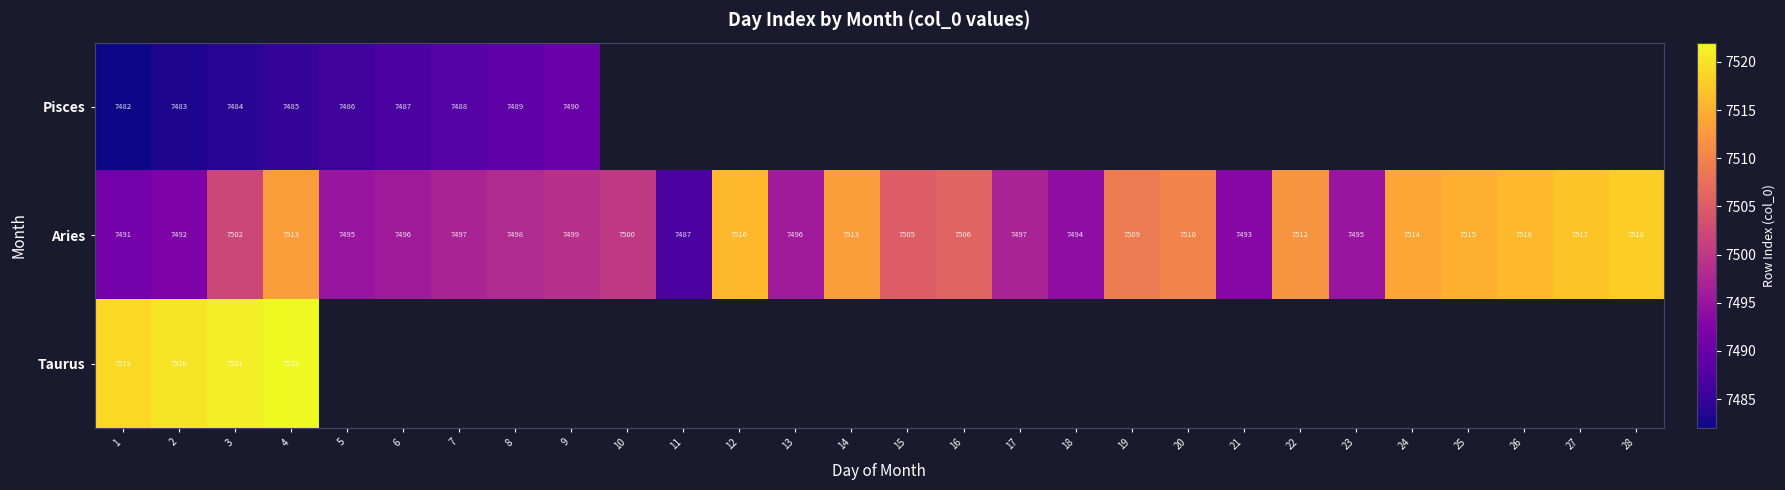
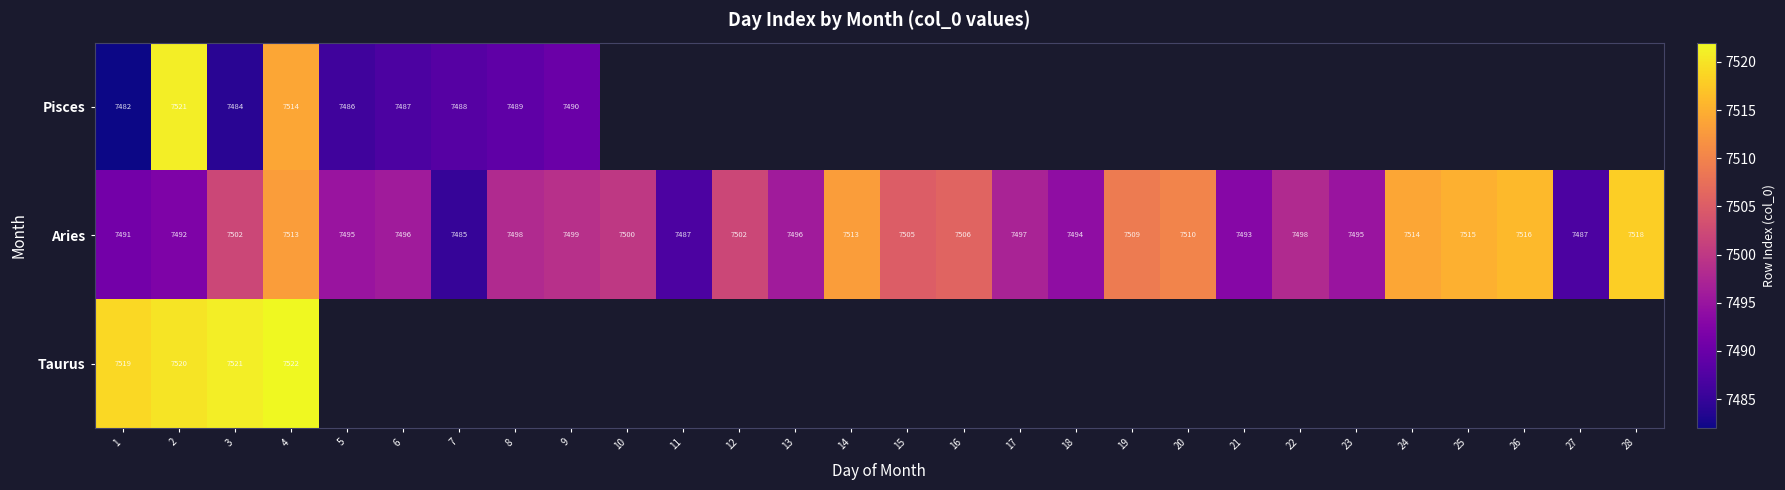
  {
    "Pisces": {
      "1": 7482,
-     "2": 7483,
+     "2": 7521,
      "3": 7484,
-     "4": 7485,
+     "4": 7514,
      "5": 7486,
      "6": 7487,
      "7": 7488,
      "8": 7489,
      "9": 7490
    },
    "Aries": {
      "1": 7491,
      "2": 7492,
      "3": 7502,
      "4": 7513,
      "5": 7495,
      "6": 7496,
-     "7": 7497,
+     "7": 7485,
      "8": 7498,
      "9": 7499,
      "10": 7500,
      "11": 7487,
-     "12": 7516,
+     "12": 7502,
      "13": 7496,
      "14": 7513,
      "15": 7505,
      "16": 7506,
      "17": 7497,
      "18": 7494,
      "19": 7509,
      "20": 7510,
      "21": 7493,
-     "22": 7512,
+     "22": 7498,
      "23": 7495,
      "24": 7514,
      "25": 7515,
      "26": 7516,
-     "27": 7517,
+     "27": 7487,
      "28": 7518
    },
    "Taurus": {
      "1": 7519,
      "2": 7520,
      "3": 7521,
      "4": 7522
    }
  }
